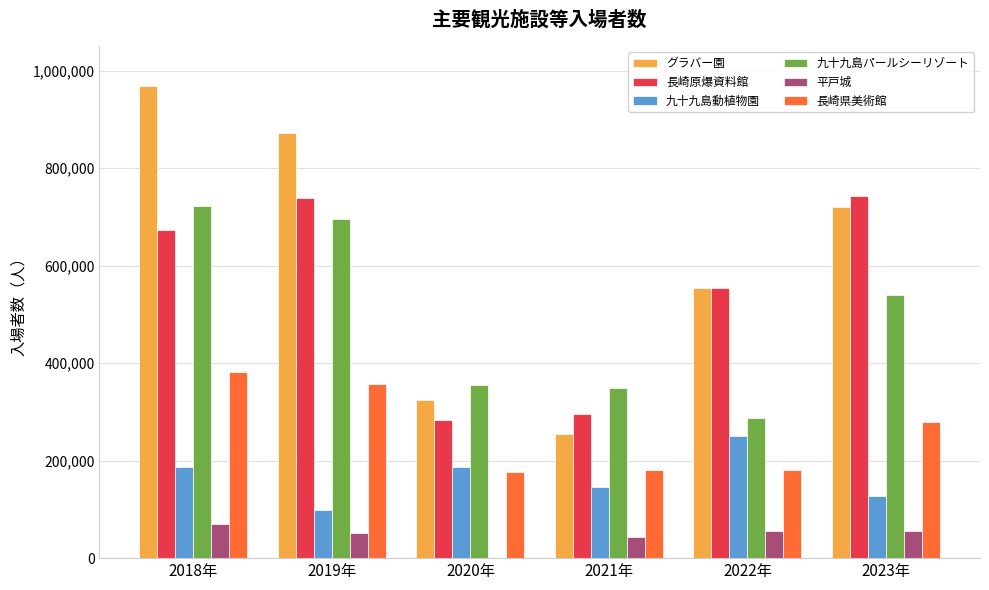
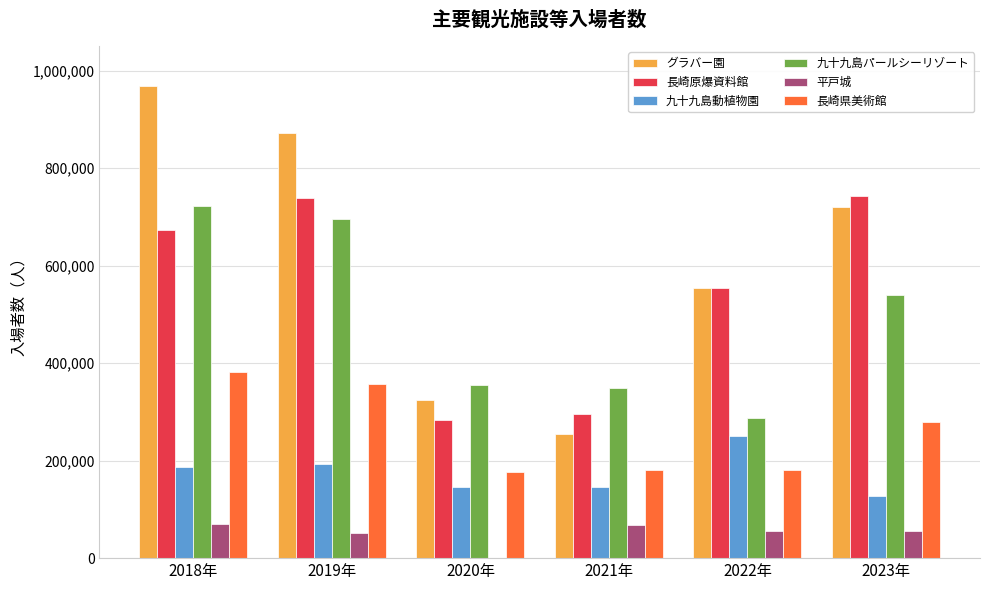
  {
    "グラバー園": {
      "2018年": "970,000",
      "2019年": "870,000",
      "2020年": "320,000",
      "2021年": "250,000",
      "2022年": "550,000",
      "2023年": "720,000"
    },
    "九十九島動植物園": {
      "2018年": "190,000",
-     "2019年": "100,000",
-     "2020年": "190,000",
+     "2019年": "190,000",
+     "2020年": "150,000",
      "2021年": "150,000",
      "2022年": "250,000",
      "2023年": "130,000"
    },
    "九十九島パールシーリゾート": {
      "2018年": "720,000",
      "2019年": "700,000",
      "2020年": "350,000",
      "2021年": "350,000",
      "2022年": "290,000",
      "2023年": "540,000"
    },
    "平戸城": {
      "2018年": "70,000",
      "2019年": "50,000",
      "2020年": "0",
-     "2021年": "40,000",
+     "2021年": "70,000",
      "2022年": "60,000",
      "2023年": "50,000"
    }
  }
